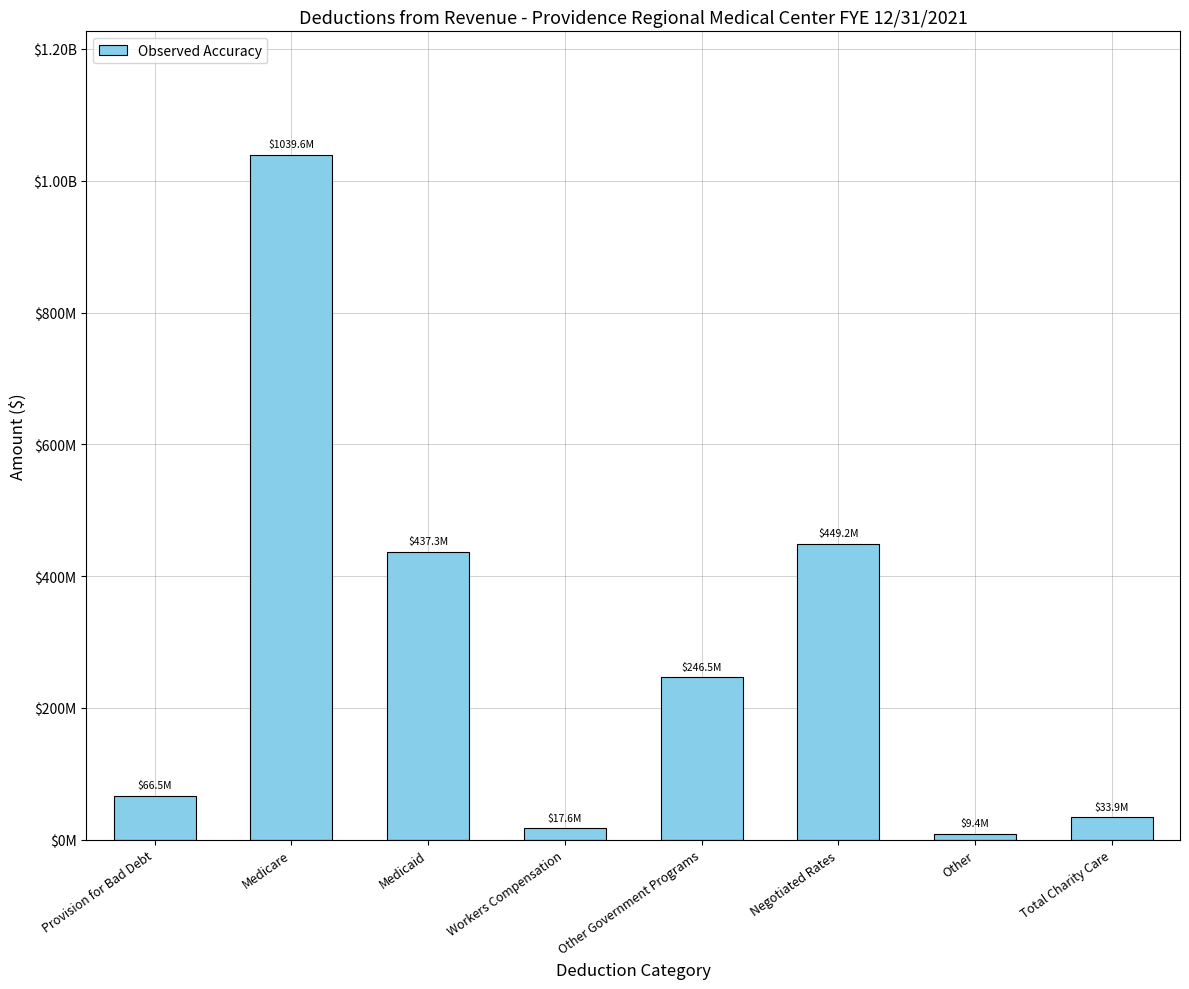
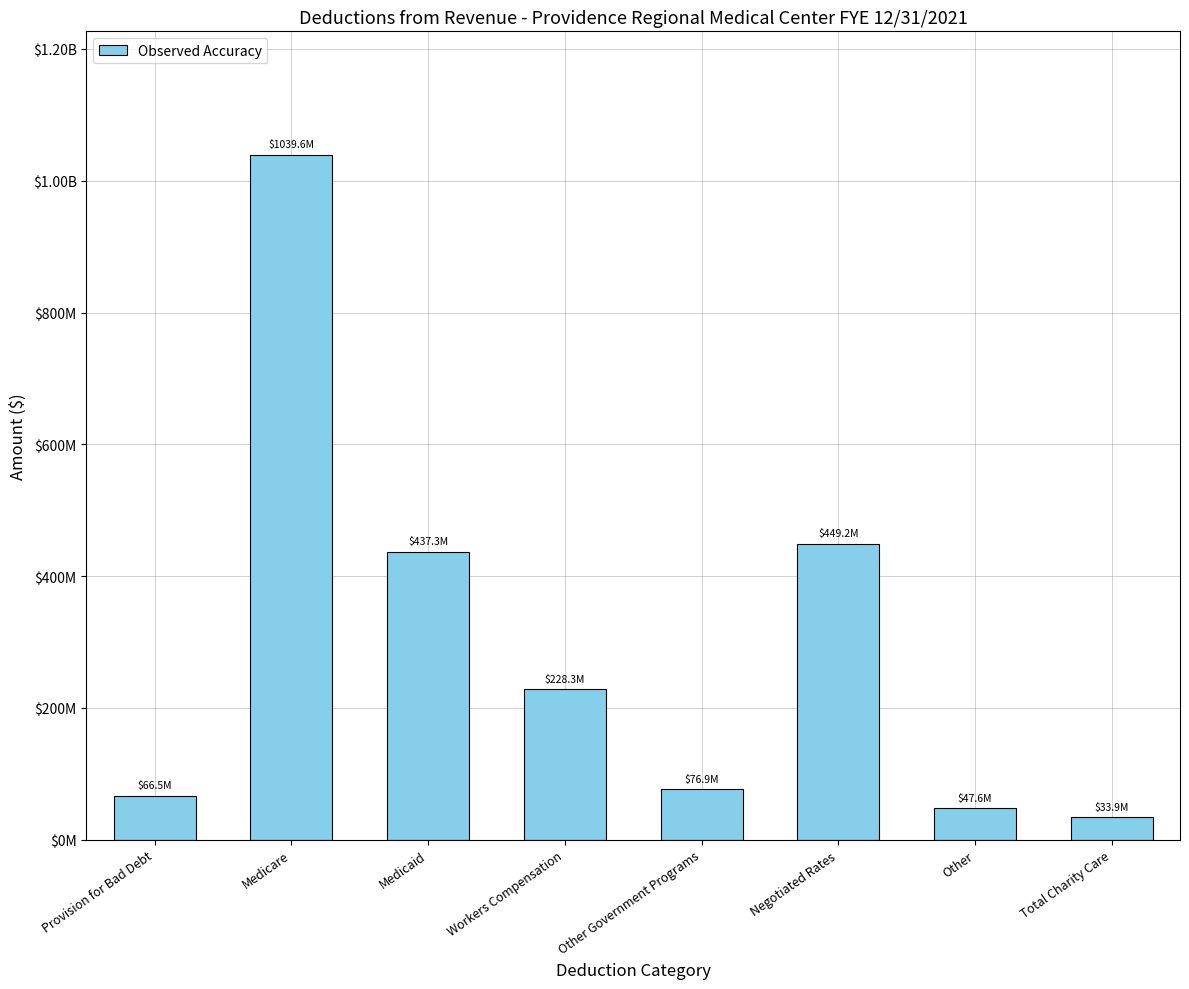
  {
    "Provision for Bad Debt": "$66.5M",
    "Medicare": "$1039.6M",
    "Medicaid": "$437.3M",
-   "Workers Compensation": "$17.6M",
-   "Other Government Programs": "$246.5M",
+   "Workers Compensation": "$228.3M",
+   "Other Government Programs": "$76.9M",
    "Negotiated Rates": "$449.2M",
-   "Other": "$9.4M",
+   "Other": "$47.6M",
    "Total Charity Care": "$33.9M"
  }
